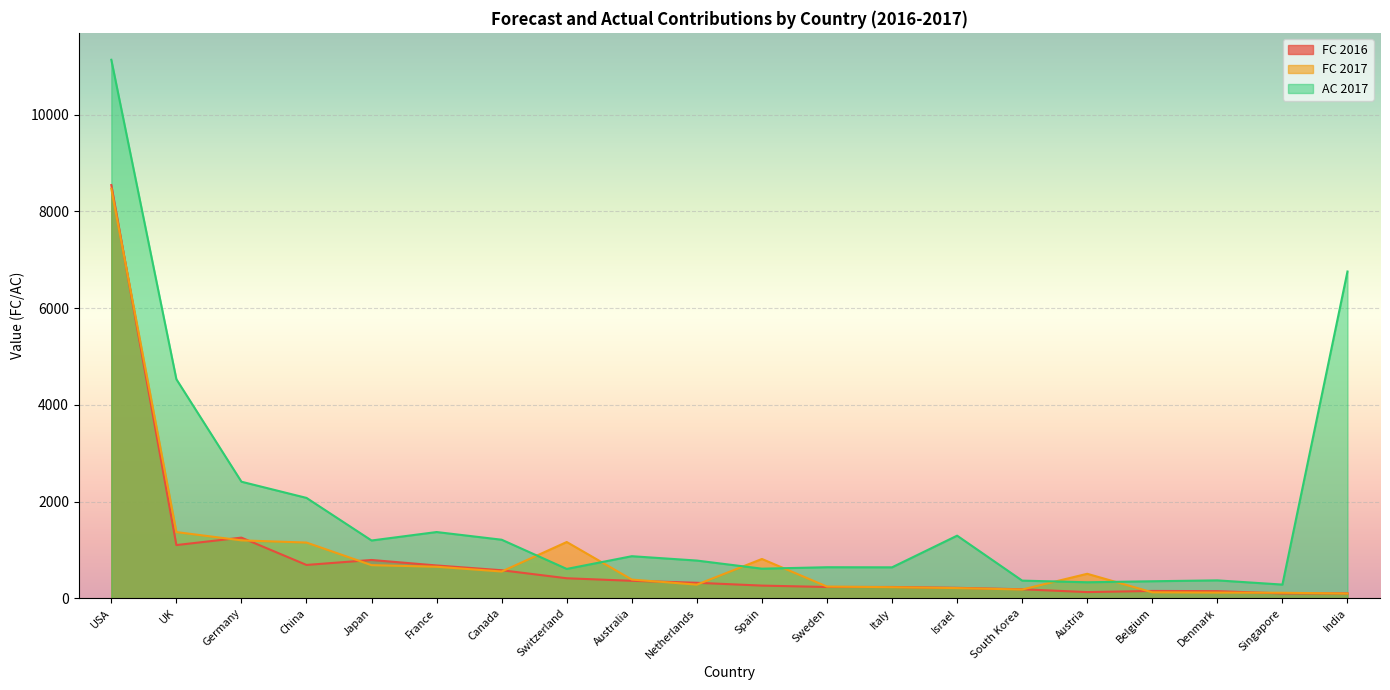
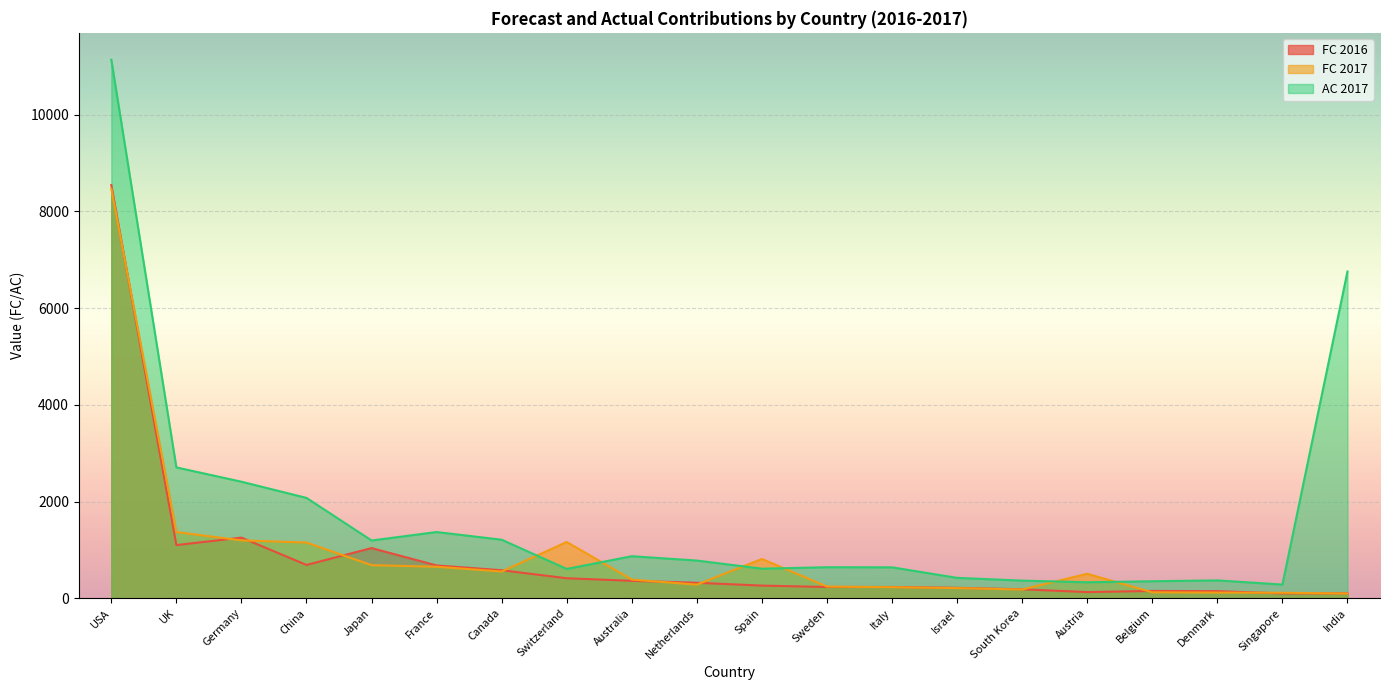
  {
    "FC 2016": {
      "USA": 8500,
      "UK": 1100,
      "Germany": 1300,
      "China": 700,
-     "Japan": 800,
+     "Japan": 1000,
      "Switzerland": 400,
      "Spain": 300,
      "Austria": 100
    },
    "FC 2017": {
      "USA": 8500,
      "UK": 1400,
      "Germany": 1200,
      "China": 1200,
      "Japan": 700,
      "Switzerland": 1200,
      "Spain": 800,
      "Austria": 500
    },
    "AC 2017": {
      "USA": 11100,
-     "UK": 4500,
+     "UK": 2700,
      "Germany": 2400,
      "China": 2100,
      "Japan": 1200,
      "France": 1400,
      "Canada": 1200,
      "Switzerland": 600,
      "Australia": 900,
      "Netherlands": 800,
      "Spain": 600,
      "Sweden": 600,
      "Italy": 600,
-     "Israel": 1300,
+     "Israel": 400,
      "South Korea": 400,
      "Austria": 300,
      "Belgium": 400,
      "Denmark": 400,
      "Singapore": 300,
      "India": 6800
    }
  }
